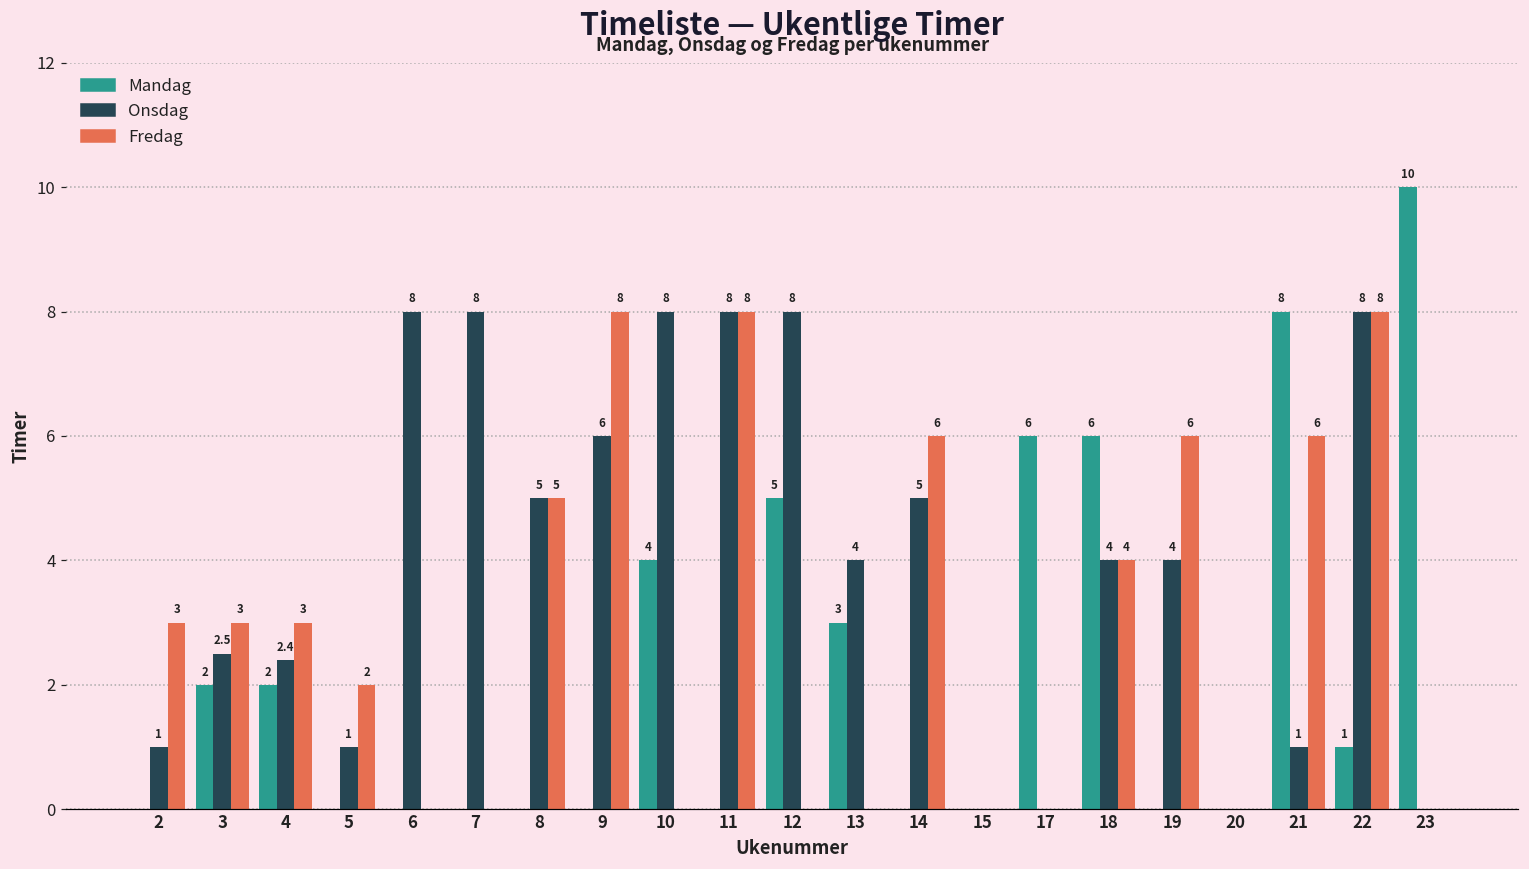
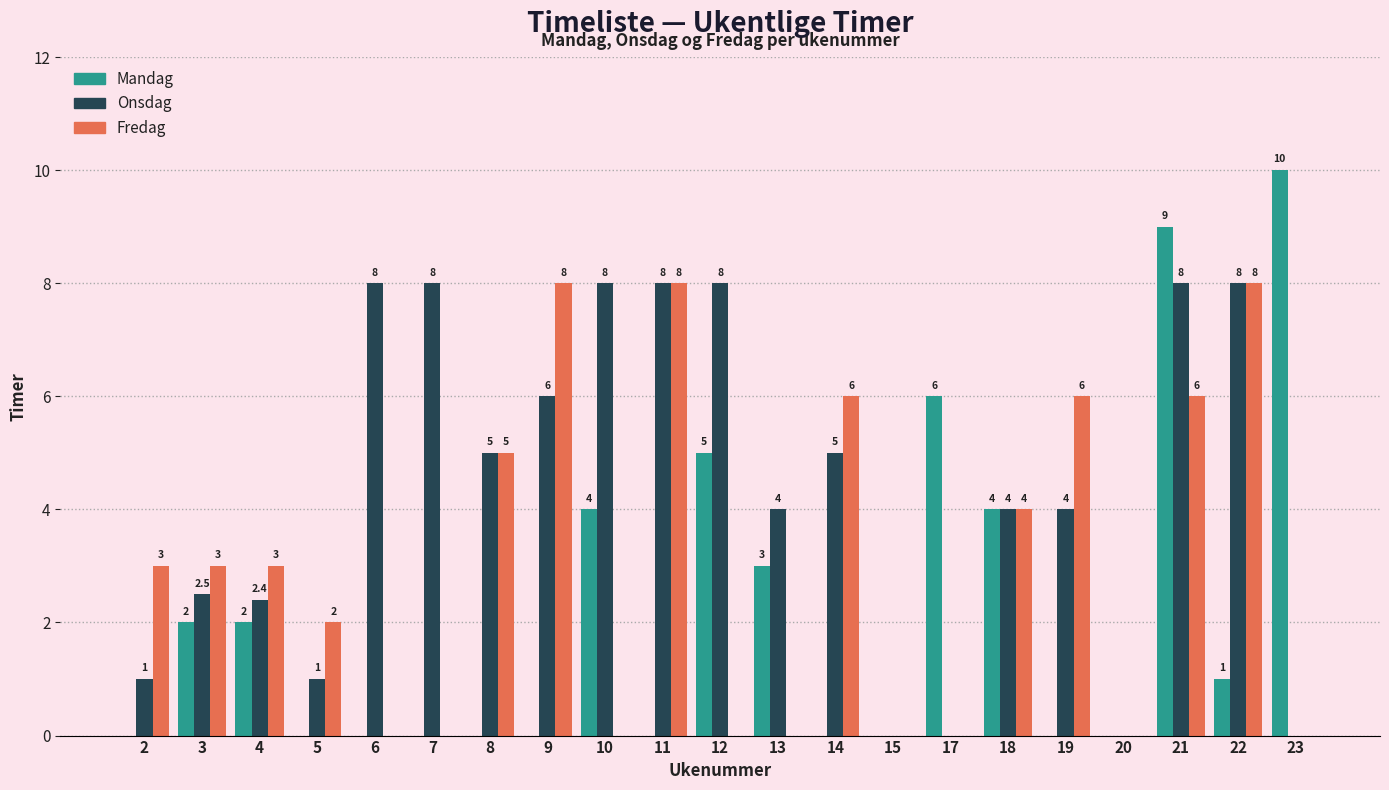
  {
    "Mandag": {
      "3": 2,
      "4": 2,
      "10": 4,
      "12": 5,
      "13": 3,
      "17": 6,
-     "18": 6,
-     "21": 8,
+     "18": 4,
+     "21": 9,
      "22": 1,
      "23": 10
    },
    "Onsdag": {
      "2": 1,
      "3": 2.5,
      "4": 2.4,
      "5": 1,
      "6": 8,
      "7": 8,
      "8": 5,
      "9": 6,
      "10": 8,
      "11": 8,
      "12": 8,
      "13": 4,
      "14": 5,
      "18": 4,
      "19": 4,
-     "21": 1,
+     "21": 8,
      "22": 8
    },
    "Fredag": {
      "2": 3,
      "3": 3,
      "4": 3,
      "5": 2,
      "8": 5,
      "9": 8,
      "11": 8,
      "14": 6,
      "18": 4,
      "19": 6,
      "21": 6,
      "22": 8
    }
  }
